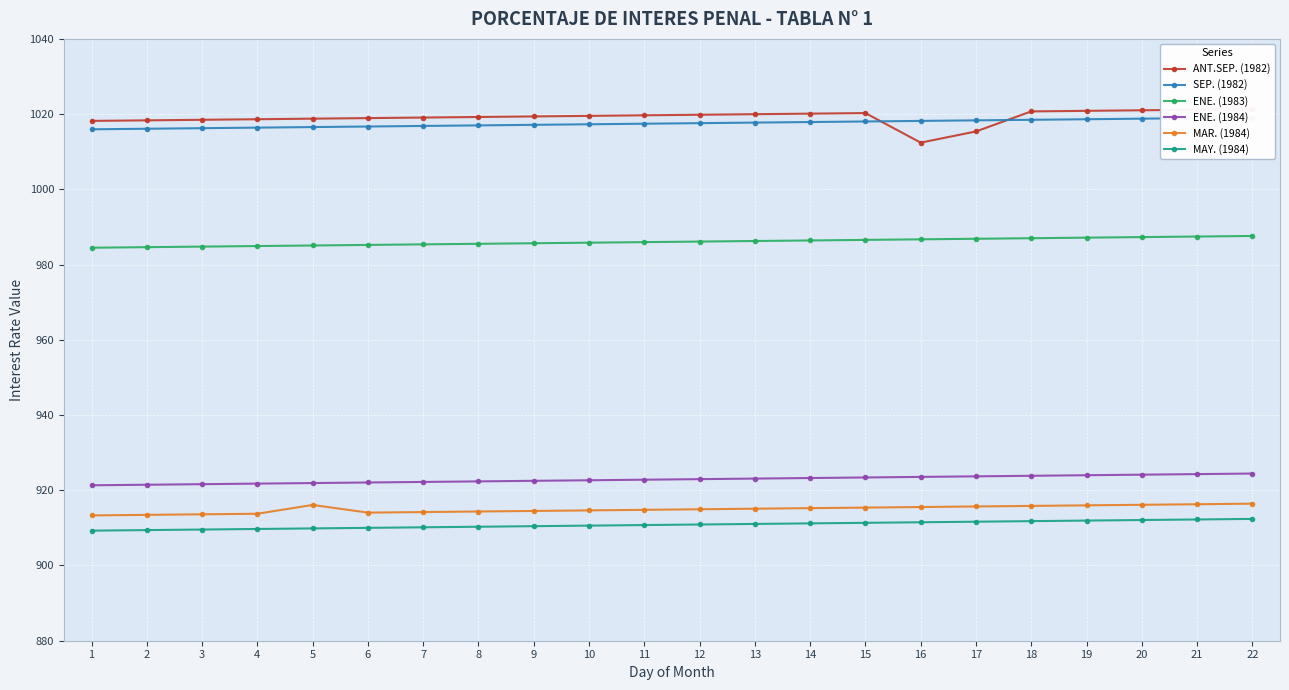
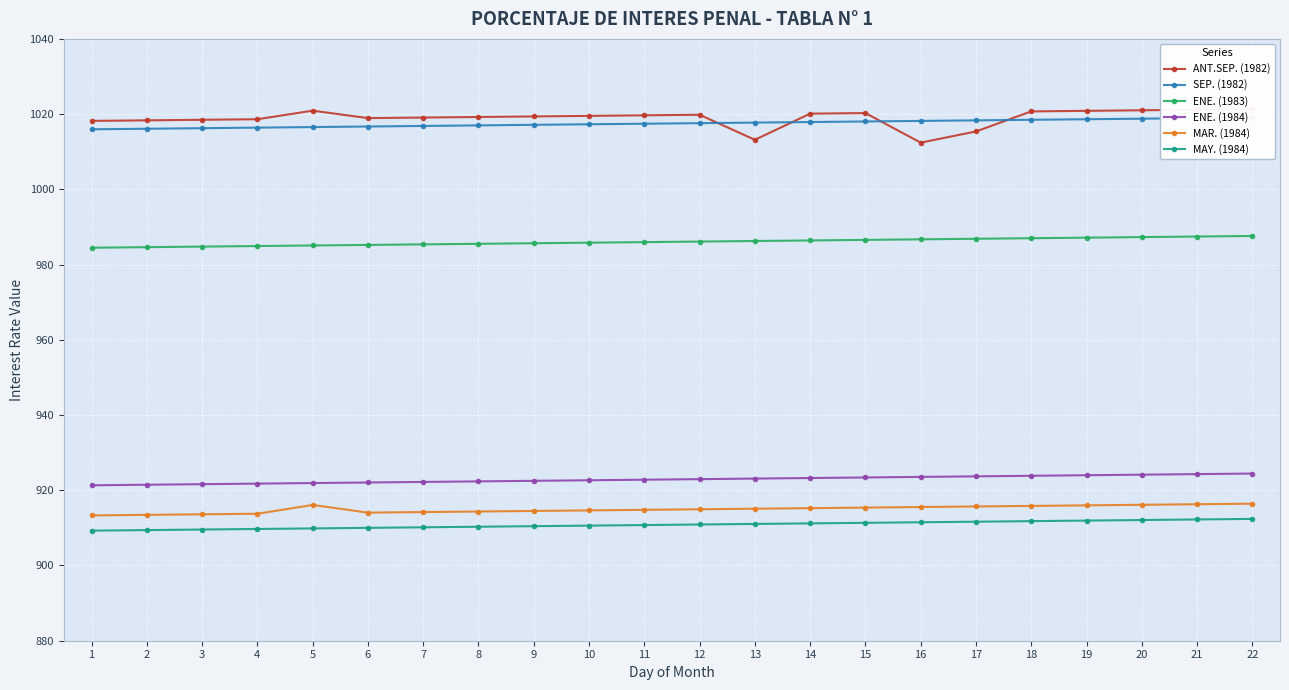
  {
    "ANT.SEP. (1982)": {
      "1": 1018,
      "2": 1018,
      "3": 1018,
      "4": 1019,
-     "5": 1019,
+     "5": 1021,
      "6": 1019,
      "7": 1019,
      "8": 1019,
      "9": 1019,
      "10": 1020,
      "11": 1020,
      "12": 1020,
-     "13": 1020,
+     "13": 1013,
      "14": 1020,
      "15": 1020,
      "16": 1012,
      "17": 1015,
      "18": 1021,
      "19": 1021,
      "20": 1021
    },
    "SEP. (1982)": {
      "1": 1016,
      "2": 1016,
      "3": 1016,
      "4": 1016,
      "5": 1017,
      "6": 1017,
      "7": 1017,
      "8": 1017,
      "9": 1017,
      "10": 1017,
      "11": 1017,
      "12": 1018,
      "13": 1018,
      "14": 1018,
      "15": 1018,
      "16": 1018,
      "17": 1018,
      "18": 1018,
      "19": 1019,
      "20": 1019
    },
    "ENE. (1984)": {
      "1": 921,
      "2": 921,
      "3": 922,
      "4": 922,
      "5": 922,
      "6": 922,
      "7": 922,
      "8": 922,
      "9": 923,
      "10": 923,
      "11": 923,
      "12": 923,
      "13": 923,
      "14": 923,
      "15": 923,
      "16": 924,
      "17": 924,
      "18": 924,
      "19": 924,
      "20": 924,
      "21": 924,
      "22": 924
    },
    "MAR. (1984)": {
      "1": 913,
      "2": 913,
      "3": 914,
      "4": 914,
      "5": 916,
      "6": 914,
      "7": 914,
      "8": 914,
      "9": 915,
      "10": 915,
      "11": 915,
      "12": 915,
      "13": 915,
      "14": 915,
      "15": 915,
      "16": 916,
      "17": 916,
      "18": 916,
      "19": 916,
      "20": 916,
      "21": 916,
      "22": 916
    }
  }
